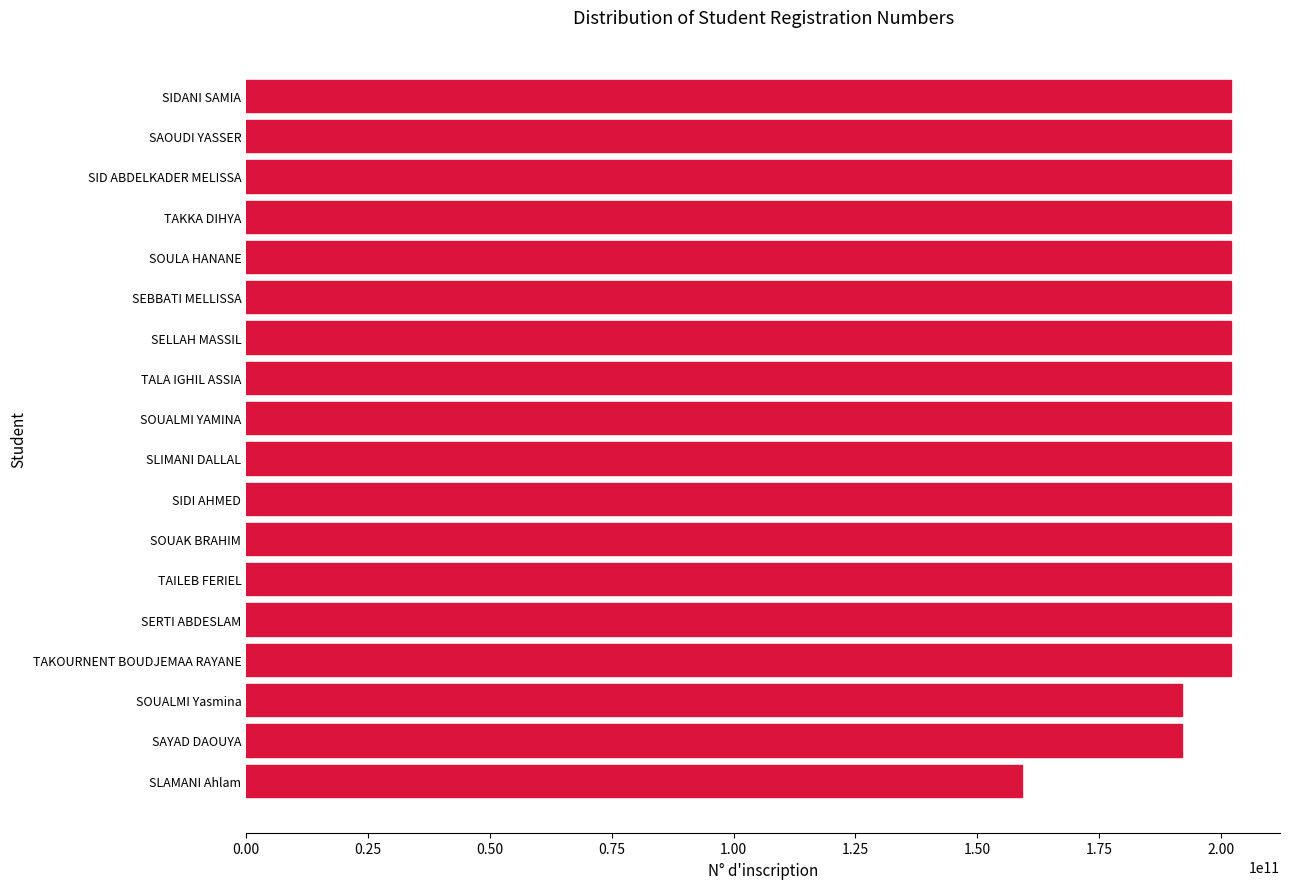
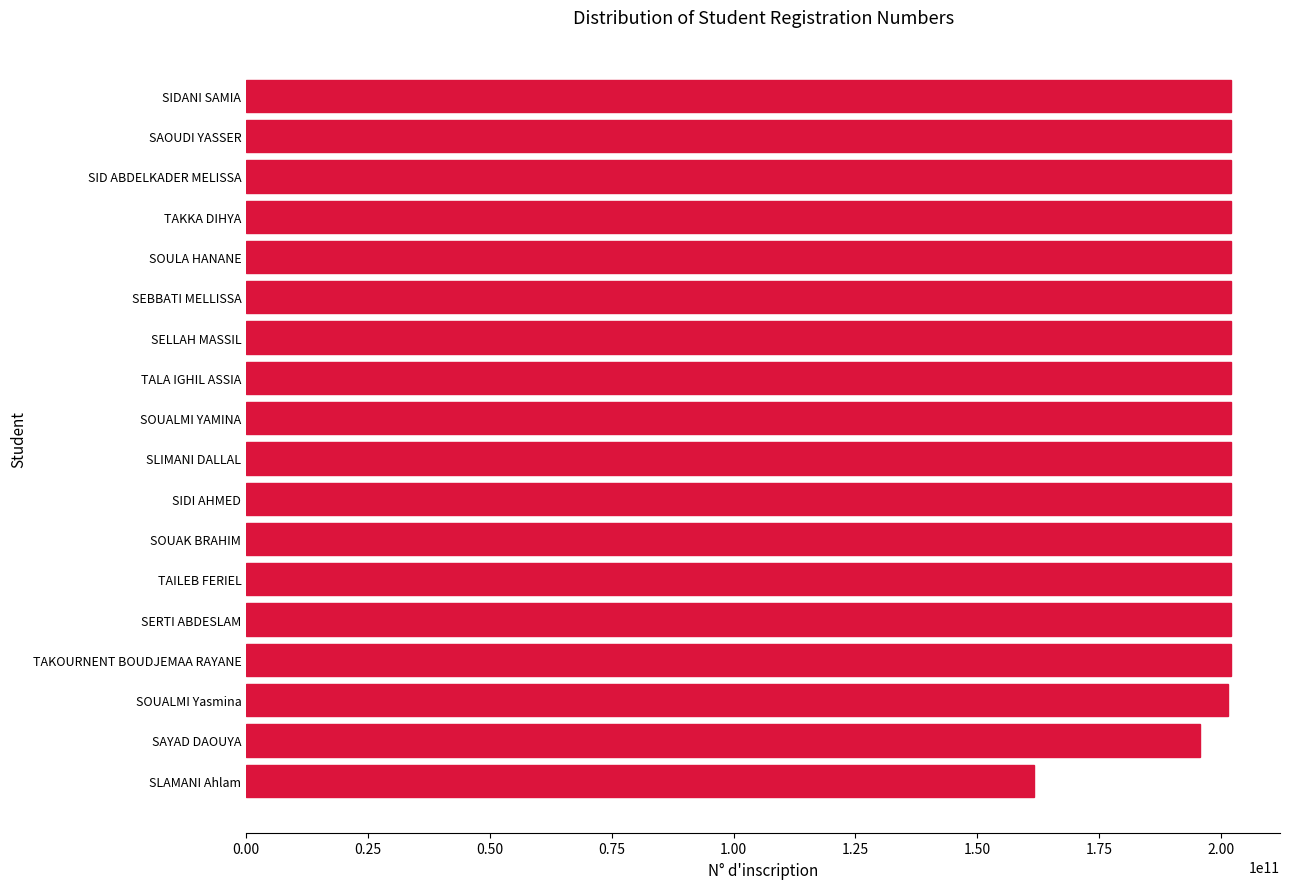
  {
    "SIDANI SAMIA": 202000000000,
    "SAOUDI YASSER": 202000000000,
    "SID ABDELKADER MELISSA": 202000000000,
    "TAKKA DIHYA": 202000000000,
    "SOULA HANANE": 202000000000,
    "SEBBATI MELLISSA": 202000000000,
    "SELLAH MASSIL": 202000000000,
    "TALA IGHIL ASSIA": 202000000000,
    "SOUALMI YAMINA": 202000000000,
    "SLIMANI DALLAL": 202000000000,
    "SIDI AHMED": 202000000000,
    "SOUAK BRAHIM": 202000000000,
    "TAILEB FERIEL": 202000000000,
    "SERTI ABDESLAM": 202000000000,
    "TAKOURNENT BOUDJEMAA RAYANE": 202000000000,
-   "SOUALMI Yasmina": 192000000000,
-   "SAYAD DAOUYA": 192000000000,
-   "SLAMANI Ahlam": 159000000000
+   "SOUALMI Yasmina": 201000000000,
+   "SAYAD DAOUYA": 196000000000,
+   "SLAMANI Ahlam": 162000000000
  }
